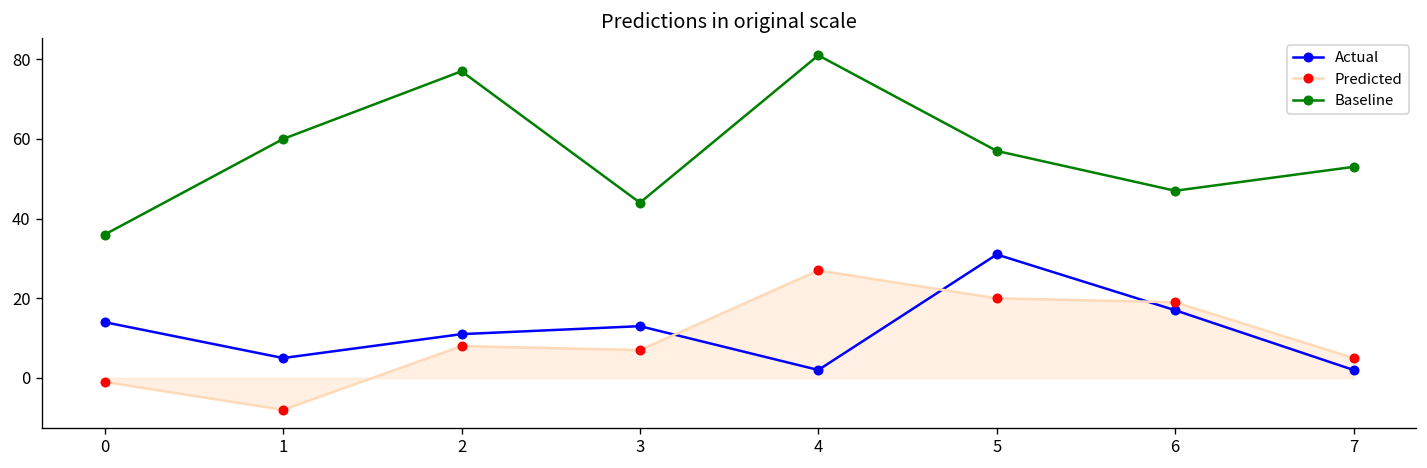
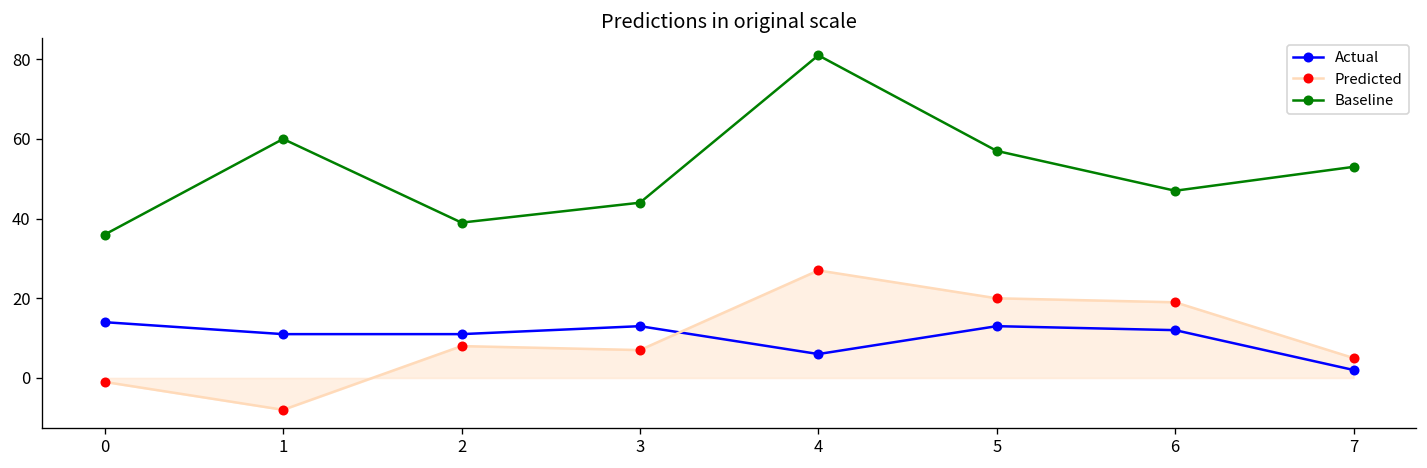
  {
    "Actual": {
      "0": 14,
-     "1": 5,
+     "1": 11,
      "2": 11,
      "3": 13,
-     "4": 2,
-     "5": 31,
-     "6": 17,
+     "4": 6,
+     "5": 13,
+     "6": 12,
      "7": 2
    },
    "Baseline": {
      "0": 36,
      "1": 60,
-     "2": 77,
+     "2": 39,
      "3": 44,
      "4": 81,
      "5": 57,
      "6": 47,
      "7": 53
    }
  }
